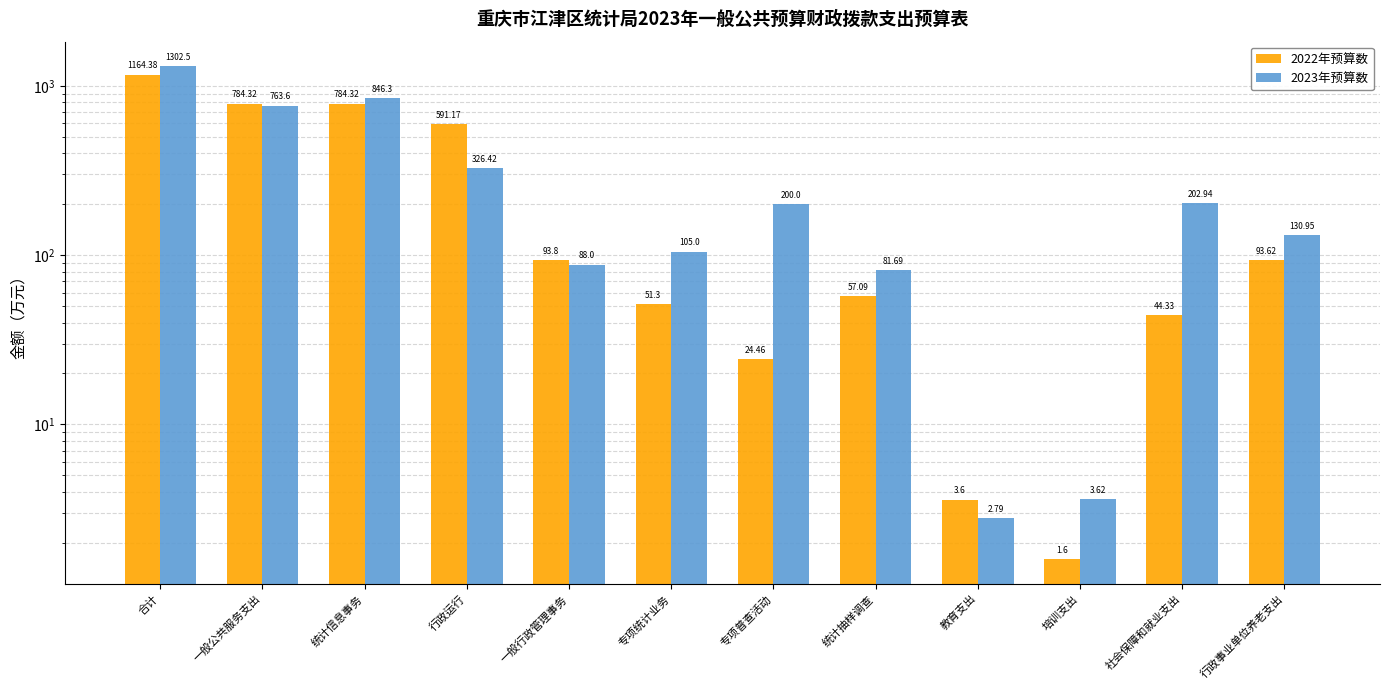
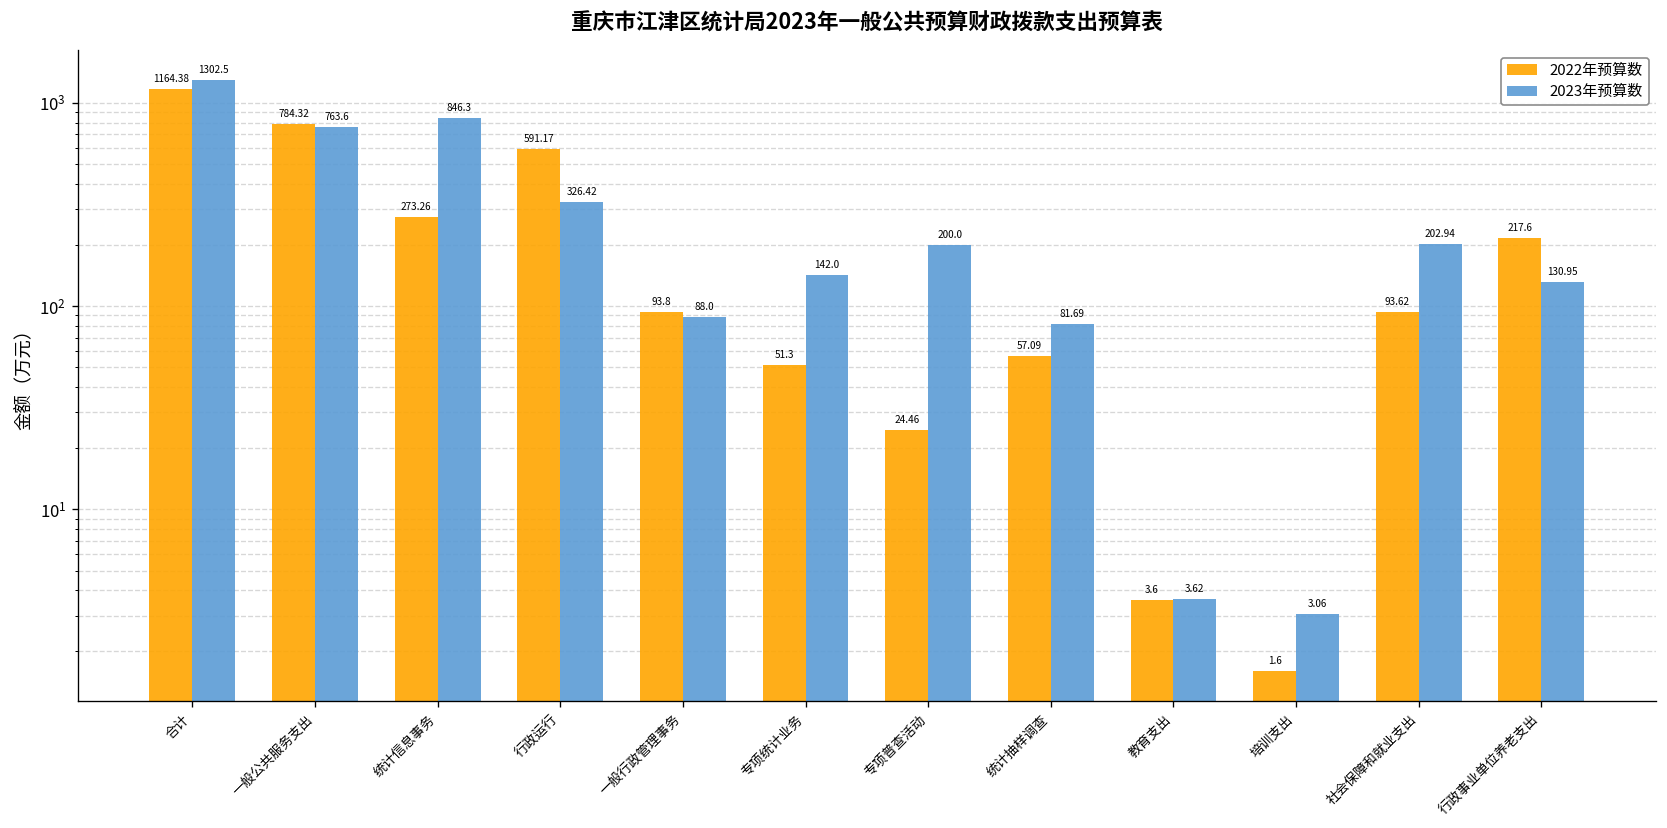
  {
    "2022年预算数": {
      "合计": 1164.38,
      "一般公共服务支出": 784.32,
-     "统计信息事务": 784.32,
+     "统计信息事务": 273.26,
      "行政运行": 591.17,
      "一般行政管理事务": 93.8,
      "专项统计业务": 51.3,
      "专项普查活动": 24.46,
      "统计抽样调查": 57.09,
      "教育支出": 3.6,
      "培训支出": 1.6,
-     "社会保障和就业支出": 44.33,
-     "行政事业单位养老支出": 93.62
+     "社会保障和就业支出": 93.62,
+     "行政事业单位养老支出": 217.6
    },
    "2023年预算数": {
      "合计": 1302.5,
      "一般公共服务支出": 763.6,
      "统计信息事务": 846.3,
      "行政运行": 326.42,
      "一般行政管理事务": 88.0,
-     "专项统计业务": 105.0,
+     "专项统计业务": 142.0,
      "专项普查活动": 200.0,
      "统计抽样调查": 81.69,
-     "教育支出": 2.79,
-     "培训支出": 3.62,
+     "教育支出": 3.62,
+     "培训支出": 3.06,
      "社会保障和就业支出": 202.94,
      "行政事业单位养老支出": 130.95
    }
  }
